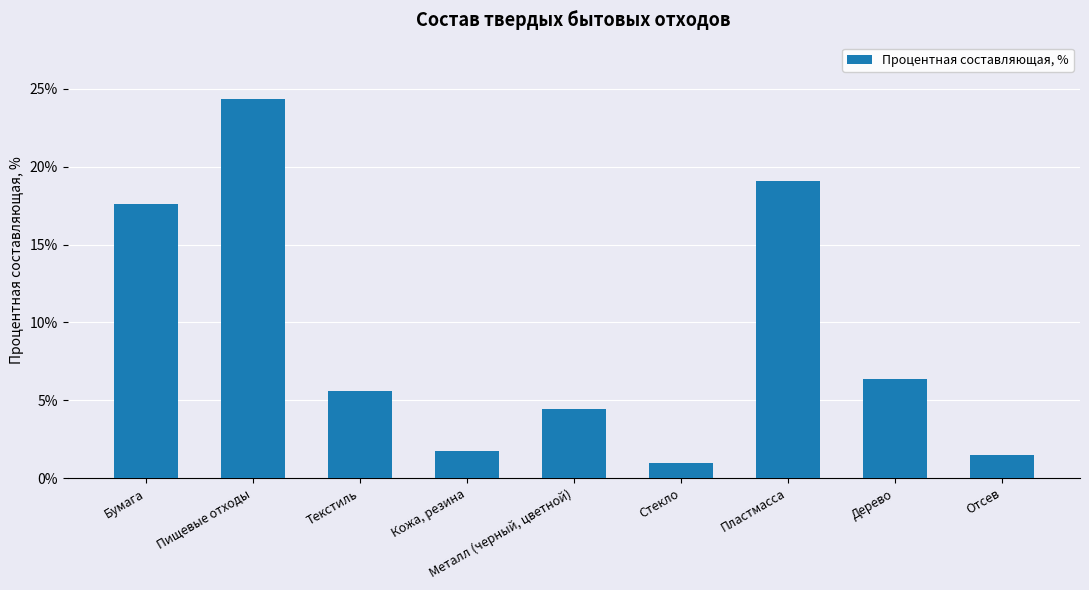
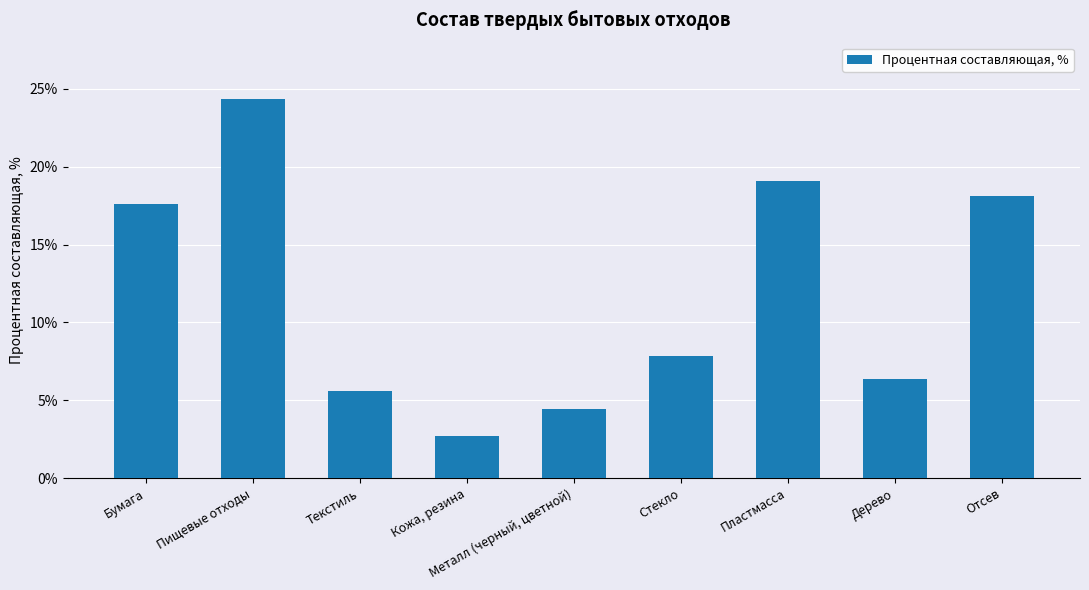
  {
    "Бумага": "17.6%",
    "Пищевые отходы": "24.3%",
    "Текстиль": "5.6%",
-   "Кожа, резина": "1.7%",
+   "Кожа, резина": "2.7%",
    "Металл (черный, цветной)": "4.5%",
-   "Стекло": "1.0%",
+   "Стекло": "7.8%",
    "Пластмасса": "19.1%",
    "Дерево": "6.4%",
-   "Отсев": "1.5%"
+   "Отсев": "18.1%"
  }
